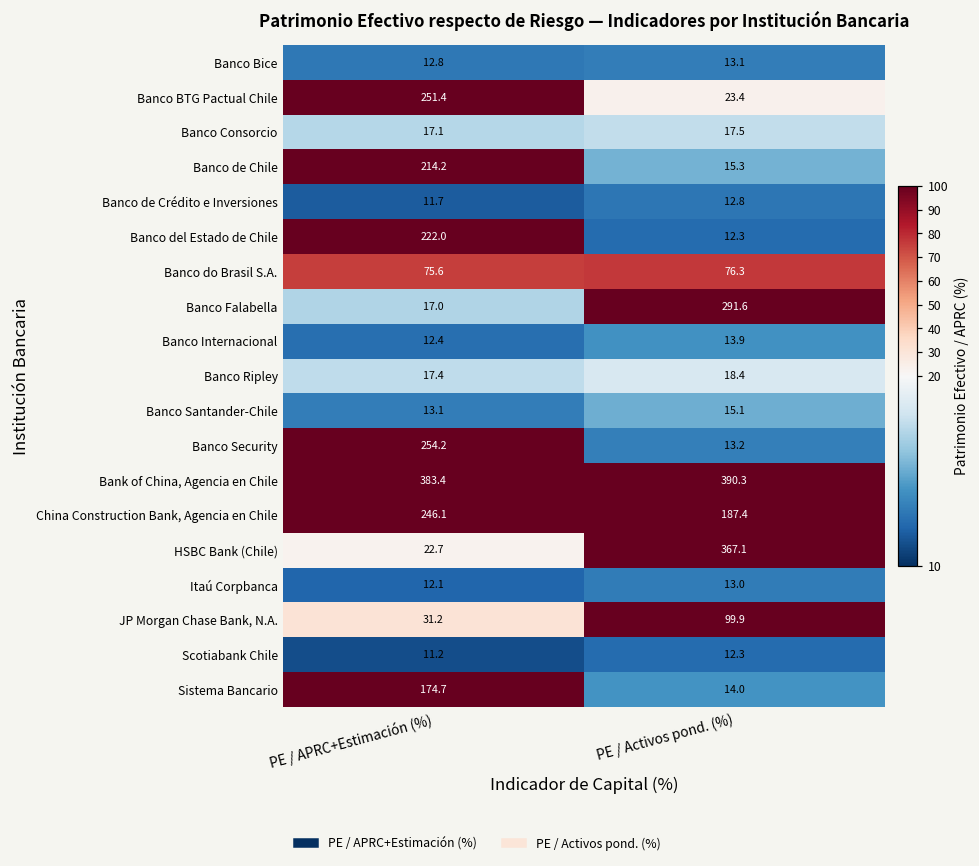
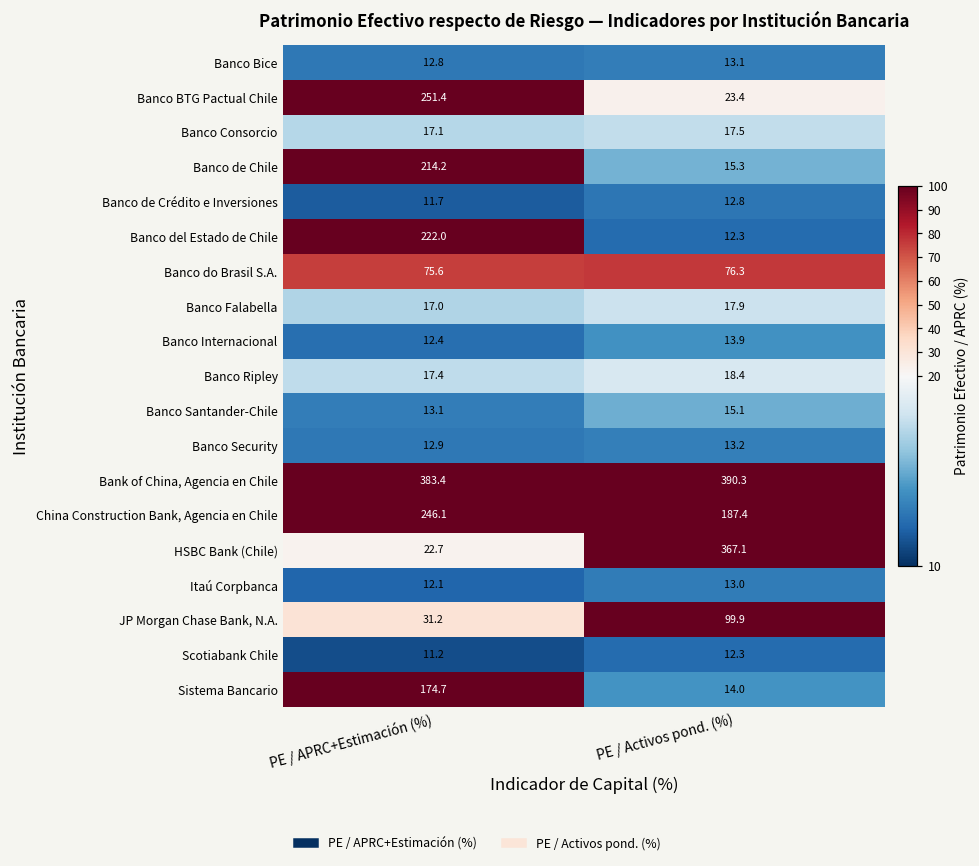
  {
    "Banco Bice": {
      "PE / APRC+Estimación (%)": 12.8,
      "PE / Activos pond. (%)": 13.1
    },
    "Banco BTG Pactual Chile": {
      "PE / APRC+Estimación (%)": 251.4,
      "PE / Activos pond. (%)": 23.4
    },
    "Banco Consorcio": {
      "PE / APRC+Estimación (%)": 17.1,
      "PE / Activos pond. (%)": 17.5
    },
    "Banco de Chile": {
      "PE / APRC+Estimación (%)": 214.2,
      "PE / Activos pond. (%)": 15.3
    },
    "Banco de Crédito e Inversiones": {
      "PE / APRC+Estimación (%)": 11.7,
      "PE / Activos pond. (%)": 12.8
    },
    "Banco del Estado de Chile": {
      "PE / APRC+Estimación (%)": 222.0,
      "PE / Activos pond. (%)": 12.3
    },
    "Banco do Brasil S.A.": {
      "PE / APRC+Estimación (%)": 75.6,
      "PE / Activos pond. (%)": 76.3
    },
    "Banco Falabella": {
      "PE / APRC+Estimación (%)": 17.0,
-     "PE / Activos pond. (%)": 291.6
+     "PE / Activos pond. (%)": 17.9
    },
    "Banco Internacional": {
      "PE / APRC+Estimación (%)": 12.4,
      "PE / Activos pond. (%)": 13.9
    },
    "Banco Ripley": {
      "PE / APRC+Estimación (%)": 17.4,
      "PE / Activos pond. (%)": 18.4
    },
    "Banco Santander-Chile": {
      "PE / APRC+Estimación (%)": 13.1,
      "PE / Activos pond. (%)": 15.1
    },
    "Banco Security": {
-     "PE / APRC+Estimación (%)": 254.2,
+     "PE / APRC+Estimación (%)": 12.9,
      "PE / Activos pond. (%)": 13.2
    },
    "Bank of China, Agencia en Chile": {
      "PE / APRC+Estimación (%)": 383.4,
      "PE / Activos pond. (%)": 390.3
    },
    "China Construction Bank, Agencia en Chile": {
      "PE / APRC+Estimación (%)": 246.1,
      "PE / Activos pond. (%)": 187.4
    },
    "HSBC Bank (Chile)": {
      "PE / APRC+Estimación (%)": 22.7,
      "PE / Activos pond. (%)": 367.1
    },
    "Itaú Corpbanca": {
      "PE / APRC+Estimación (%)": 12.1,
      "PE / Activos pond. (%)": 13.0
    },
    "JP Morgan Chase Bank, N.A.": {
      "PE / APRC+Estimación (%)": 31.2,
      "PE / Activos pond. (%)": 99.9
    },
    "Scotiabank Chile": {
      "PE / APRC+Estimación (%)": 11.2,
      "PE / Activos pond. (%)": 12.3
    },
    "Sistema Bancario": {
      "PE / APRC+Estimación (%)": 174.7,
      "PE / Activos pond. (%)": 14.0
    }
  }
